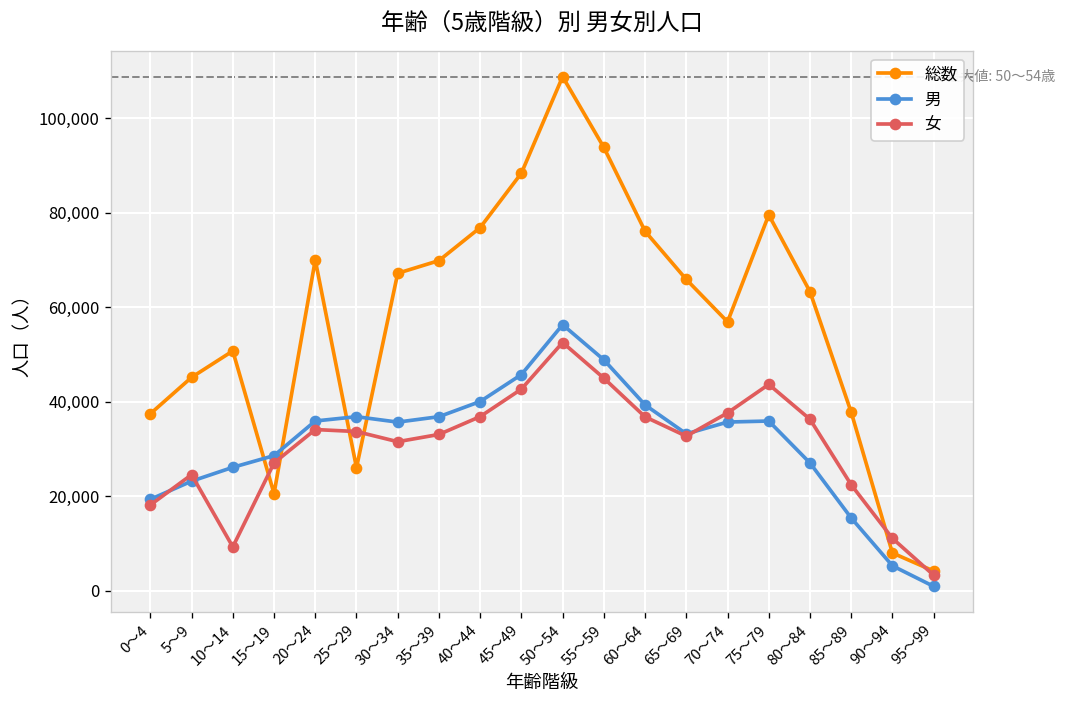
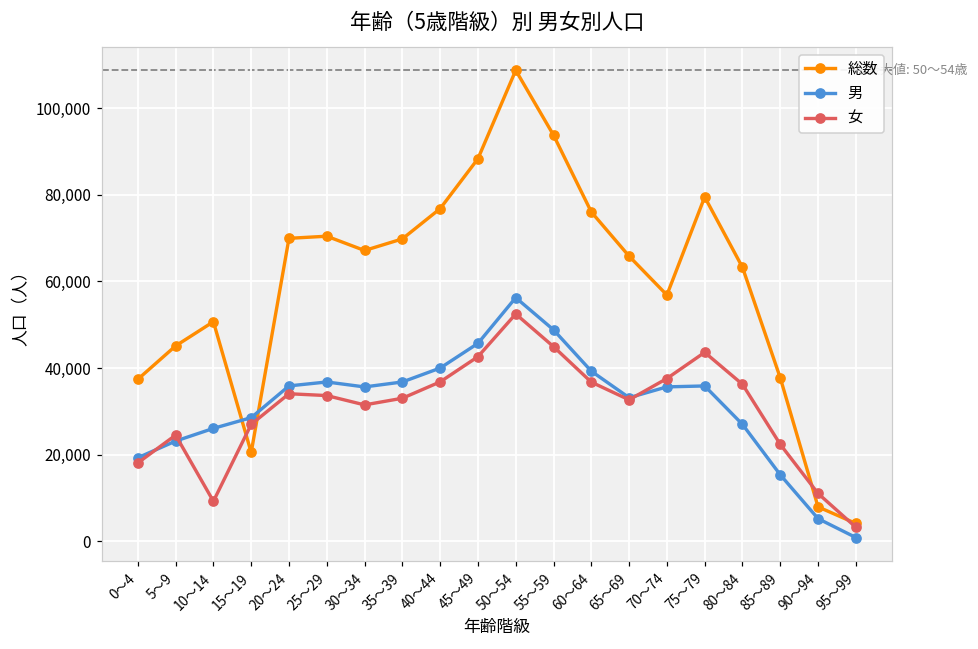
  {
    "総数": {
      "0～4": "37,000",
      "5～9": "45,000",
      "10～14": "51,000",
      "15～19": "21,000",
      "20～24": "70,000",
-     "25～29": "26,000",
+     "25～29": "70,000",
      "30～34": "67,000",
      "35～39": "70,000",
      "40～44": "77,000",
      "45～49": "88,000",
      "50～54": "109,000",
      "55～59": "94,000",
      "60～64": "76,000",
      "65～69": "66,000",
      "70～74": "57,000",
      "75～79": "80,000",
      "80～84": "63,000",
      "85～89": "38,000",
      "90～94": "8,000",
      "95～99": "4,000"
    },
    "男": {
      "0～4": "19,000",
      "5～9": "23,000",
      "10～14": "26,000",
      "15～19": "29,000",
      "20～24": "36,000",
      "25～29": "37,000",
      "30～34": "36,000",
      "35～39": "37,000",
      "40～44": "40,000",
      "45～49": "46,000",
      "50～54": "56,000",
      "55～59": "49,000",
      "60～64": "39,000",
      "70～74": "36,000",
      "75～79": "36,000",
      "80～84": "27,000",
      "85～89": "15,000",
      "90～94": "5,000",
      "95～99": "1,000"
    },
    "女": {
      "0～4": "18,000",
      "5～9": "25,000",
      "10～14": "9,000",
      "15～19": "27,000",
      "20～24": "34,000",
      "25～29": "34,000",
      "30～34": "32,000",
      "35～39": "33,000",
      "40～44": "37,000",
      "45～49": "43,000",
      "50～54": "52,000",
      "55～59": "45,000",
      "60～64": "37,000",
      "70～74": "38,000",
      "75～79": "44,000",
      "80～84": "36,000",
      "85～89": "22,000",
      "90～94": "11,000",
      "95～99": "3,000"
    }
  }
